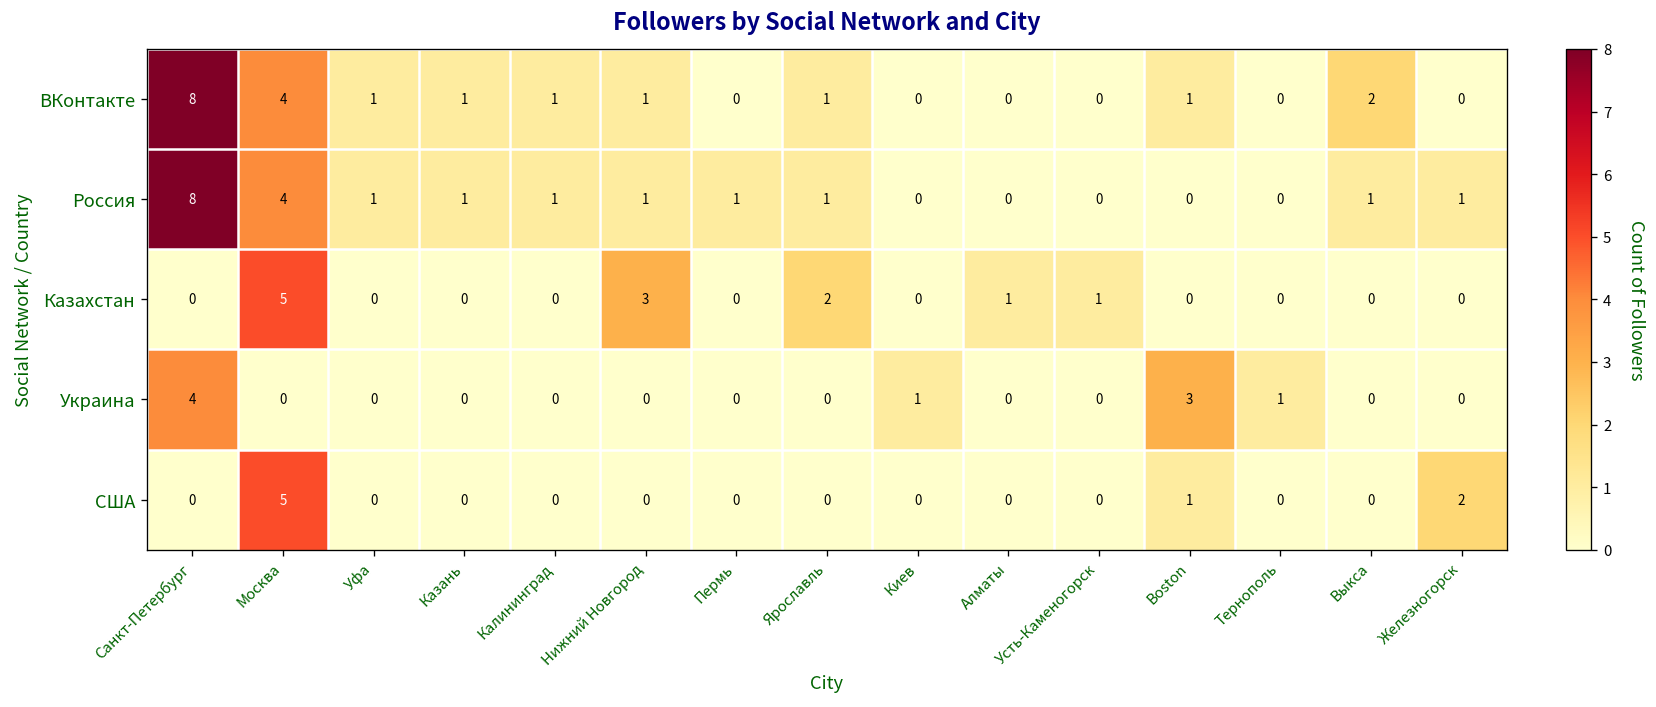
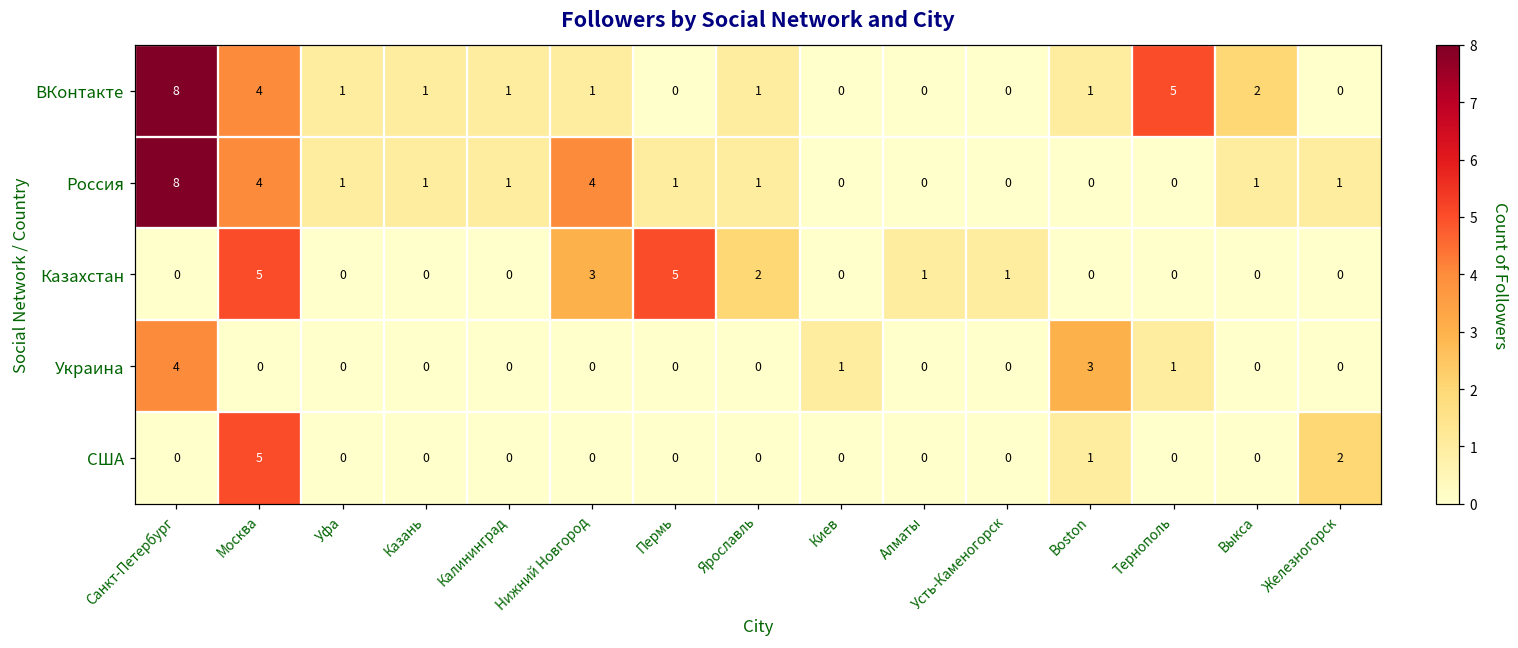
  {
    "ВКонтакте": {
      "Санкт-Петербург": 8,
      "Москва": 4,
      "Уфа": 1,
      "Казань": 1,
      "Калининград": 1,
      "Нижний Новгород": 1,
      "Пермь": 0,
      "Ярославль": 1,
      "Киев": 0,
      "Алматы": 0,
      "Усть-Каменогорск": 0,
      "Boston": 1,
-     "Тернополь": 0,
+     "Тернополь": 5,
      "Выкса": 2,
      "Железногорск": 0
    },
    "Россия": {
      "Санкт-Петербург": 8,
      "Москва": 4,
      "Уфа": 1,
      "Казань": 1,
      "Калининград": 1,
-     "Нижний Новгород": 1,
+     "Нижний Новгород": 4,
      "Пермь": 1,
      "Ярославль": 1,
      "Киев": 0,
      "Алматы": 0,
      "Усть-Каменогорск": 0,
      "Boston": 0,
      "Тернополь": 0,
      "Выкса": 1,
      "Железногорск": 1
    },
    "Казахстан": {
      "Санкт-Петербург": 0,
      "Москва": 5,
      "Уфа": 0,
      "Казань": 0,
      "Калининград": 0,
      "Нижний Новгород": 3,
-     "Пермь": 0,
+     "Пермь": 5,
      "Ярославль": 2,
      "Киев": 0,
      "Алматы": 1,
      "Усть-Каменогорск": 1,
      "Boston": 0,
      "Тернополь": 0,
      "Выкса": 0,
      "Железногорск": 0
    },
    "Украина": {
      "Санкт-Петербург": 4,
      "Москва": 0,
      "Уфа": 0,
      "Казань": 0,
      "Калининград": 0,
      "Нижний Новгород": 0,
      "Пермь": 0,
      "Ярославль": 0,
      "Киев": 1,
      "Алматы": 0,
      "Усть-Каменогорск": 0,
      "Boston": 3,
      "Тернополь": 1,
      "Выкса": 0,
      "Железногорск": 0
    },
    "США": {
      "Санкт-Петербург": 0,
      "Москва": 5,
      "Уфа": 0,
      "Казань": 0,
      "Калининград": 0,
      "Нижний Новгород": 0,
      "Пермь": 0,
      "Ярославль": 0,
      "Киев": 0,
      "Алматы": 0,
      "Усть-Каменогорск": 0,
      "Boston": 1,
      "Тернополь": 0,
      "Выкса": 0,
      "Железногорск": 2
    }
  }
